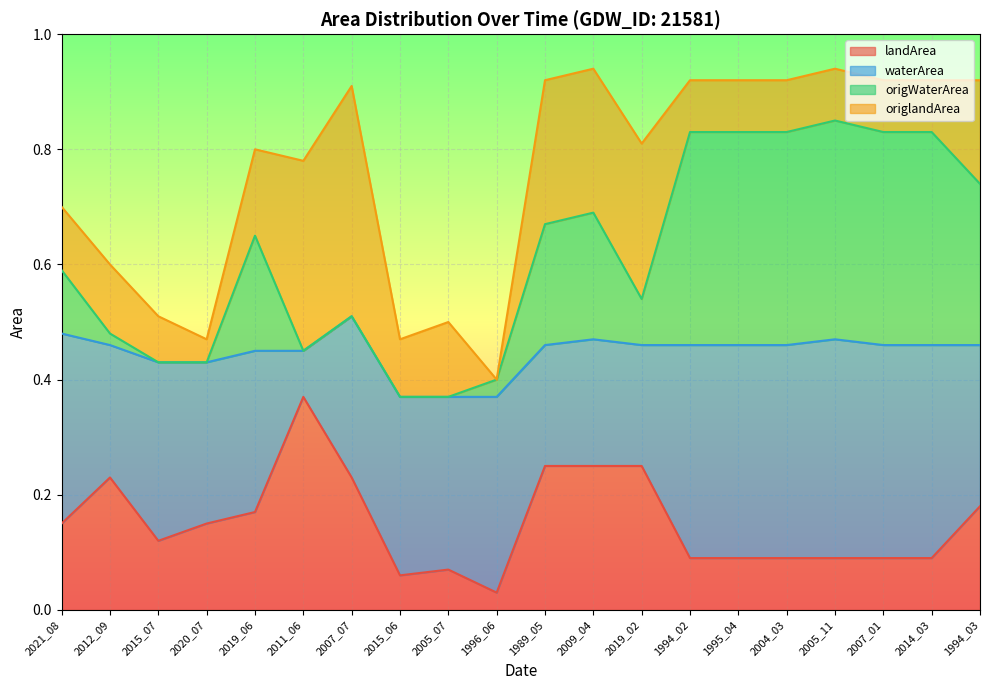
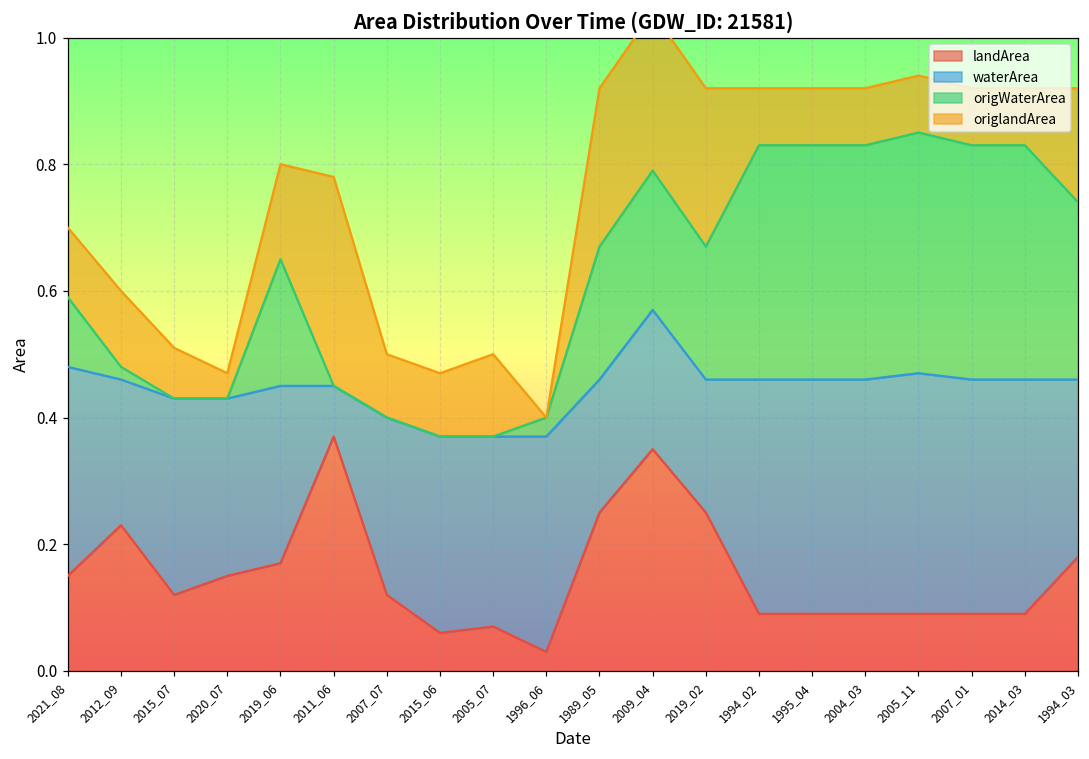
  {
    "landArea": {
      "2021_08": 0.15,
      "2012_09": 0.23,
      "2015_07": 0.12,
      "2020_07": 0.15,
      "2019_06": 0.17,
      "2011_06": 0.37,
-     "2007_07": 0.23,
+     "2007_07": 0.12,
      "2015_06": 0.06,
      "2005_07": 0.07,
      "1996_06": 0.03,
      "1989_05": 0.25,
-     "2009_04": 0.25,
+     "2009_04": 0.35,
      "2019_02": 0.25,
      "1994_02": 0.09,
      "1995_04": 0.09,
      "2004_03": 0.09,
      "2005_11": 0.09,
      "2007_01": 0.09,
      "2014_03": 0.09,
      "1994_03": 0.18
    },
    "waterArea": {
      "2021_08": 0.33,
      "2012_09": 0.23,
      "2019_06": 0.28,
      "1996_06": 0.34,
      "1989_05": 0.21,
      "2009_04": 0.22,
      "2019_02": 0.21,
      "1994_02": 0.37,
      "1995_04": 0.37,
      "2004_03": 0.37,
      "2005_11": 0.38,
      "2007_01": 0.37,
      "2014_03": 0.37,
      "1994_03": 0.28
    },
    "origWaterArea": {
      "2021_08": 0.11,
      "2012_09": 0.02,
      "2019_06": 0.20,
      "1989_05": 0.21,
      "2009_04": 0.22,
-     "2019_02": 0.08,
+     "2019_02": 0.21,
      "1994_02": 0.37,
      "1995_04": 0.37,
      "2004_03": 0.37,
      "2005_11": 0.38,
      "2007_01": 0.37,
      "2014_03": 0.37,
      "1994_03": 0.28
    },
    "origlandArea": {
      "2021_08": 0.11,
      "2012_09": 0.12,
      "2015_07": 0.08,
      "2020_07": 0.04,
      "2019_06": 0.15,
      "2011_06": 0.33,
-     "2007_07": 0.4,
+     "2007_07": 0.1,
      "2015_06": 0.10,
      "2005_07": 0.13,
      "1989_05": 0.25,
-     "2019_02": 0.27,
+     "2019_02": 0.25,
      "1994_02": 0.09,
      "1995_04": 0.09,
      "2004_03": 0.09,
      "2005_11": 0.09,
      "1994_03": 0.18
    }
  }
